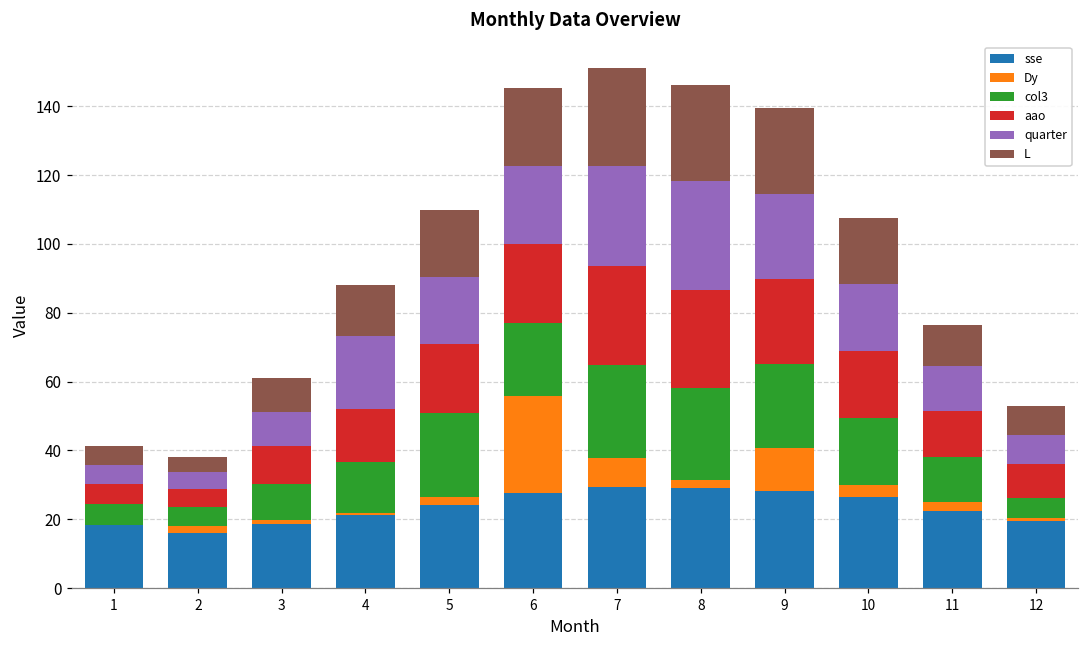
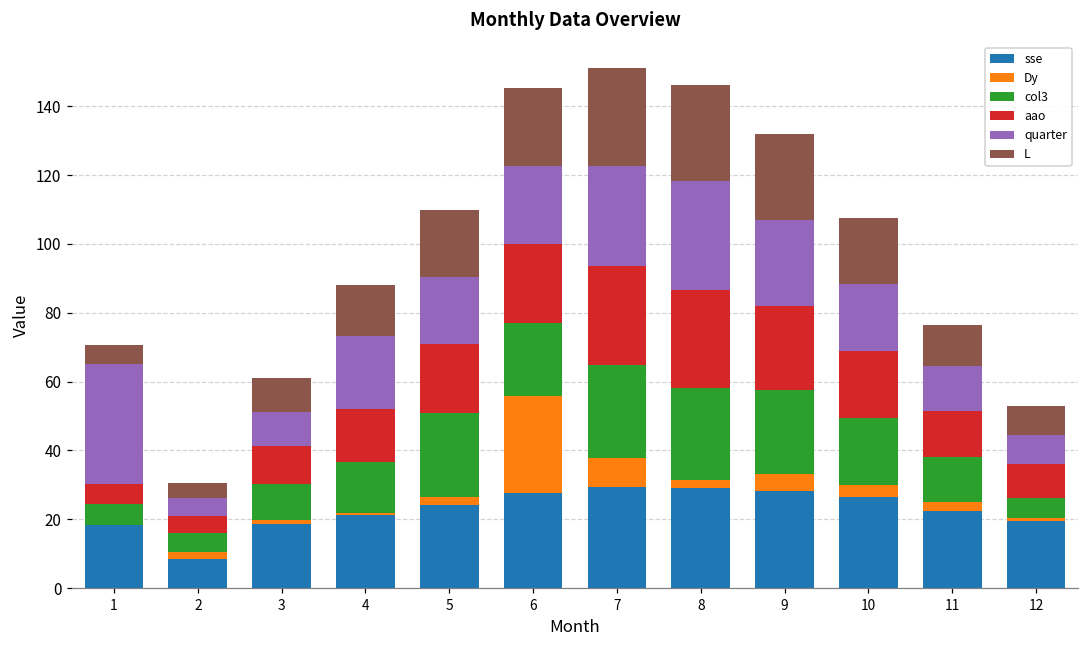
  {
    "sse": {
      "1": 19,
-     "2": 16,
+     "2": 9,
      "3": 19,
      "4": 21,
      "5": 24,
      "6": 28,
      "7": 29,
      "8": 29,
      "9": 28,
      "10": 26,
      "11": 23,
      "12": 19
    },
    "Dy": {
      "1": 0,
      "2": 2,
      "3": 1,
      "5": 3,
      "6": 28,
      "7": 9,
      "8": 3,
-     "9": 13,
+     "9": 5,
      "10": 4,
      "11": 3,
      "12": 1
    },
    "col3": {
      "1": 6,
      "2": 6,
      "3": 11,
      "4": 15,
      "5": 24,
      "6": 21,
      "7": 27,
      "8": 27,
      "9": 24,
      "10": 19,
      "11": 13,
      "12": 6
    },
    "aao": {
      "1": 6,
      "2": 5,
      "3": 11,
      "4": 15,
      "5": 20,
      "6": 23,
      "7": 29,
      "8": 28,
      "9": 25,
      "10": 20,
      "11": 13,
      "12": 10
    },
    "quarter": {
-     "1": 6,
+     "1": 35,
      "2": 5,
      "3": 10,
      "4": 21,
      "5": 20,
      "6": 23,
      "7": 29,
      "8": 32,
      "9": 25,
      "10": 20,
      "11": 13,
      "12": 9
    },
    "L": {
      "1": 5,
      "2": 4,
      "3": 10,
      "4": 15,
      "5": 19,
      "6": 23,
      "7": 29,
      "8": 28,
      "9": 25,
      "10": 19,
      "11": 12,
      "12": 8
    }
  }
